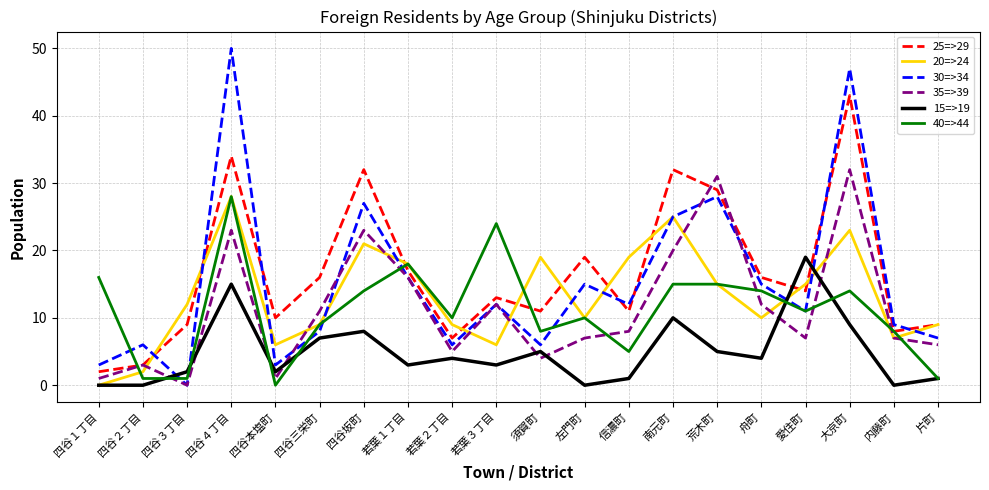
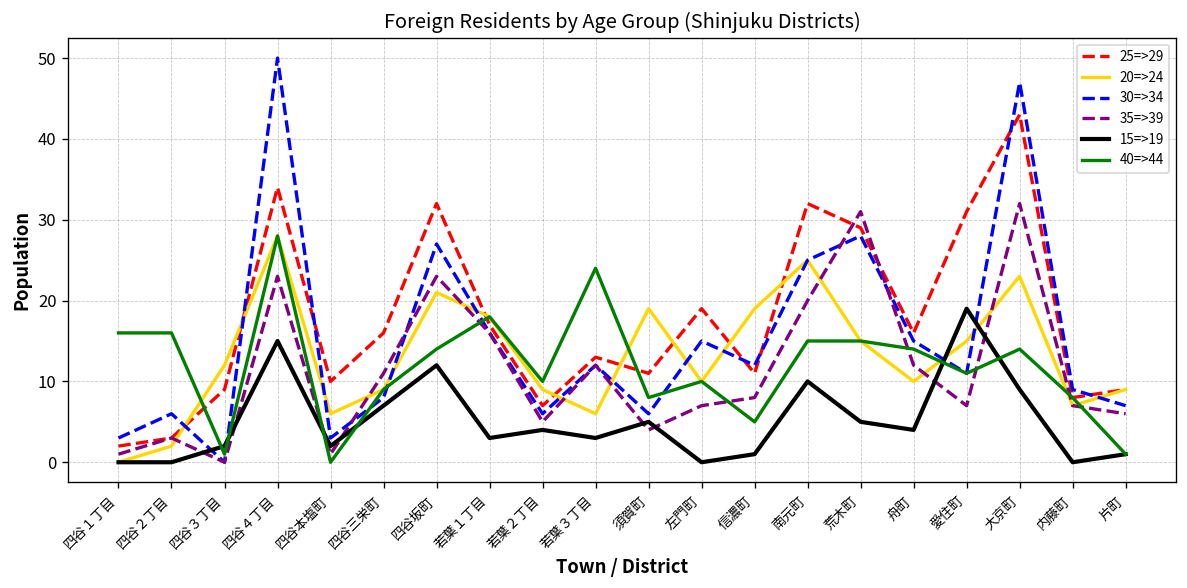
  {
    "25=>29": {
      "四谷１丁目": 2,
      "四谷３丁目": 9,
      "四谷４丁目": 34,
      "四谷本塩町": 10,
      "四谷三栄町": 16,
      "四谷坂町": 32,
      "若葉１丁目": 17,
      "若葉２丁目": 7,
      "若葉３丁目": 13,
      "須賀町": 11,
      "左門町": 19,
      "信濃町": 11,
      "南元町": 32,
      "荒木町": 29,
      "舟町": 16,
-     "愛住町": 14,
+     "愛住町": 31,
      "大京町": 43
    },
    "20=>24": {
      "四谷２丁目": 2,
      "四谷３丁目": 12,
      "四谷本塩町": 6,
      "四谷坂町": 21,
      "若葉２丁目": 9,
      "若葉３丁目": 6,
      "須賀町": 19,
      "信濃町": 19,
      "舟町": 10,
      "愛住町": 15,
      "大京町": 23
    },
    "30=>34": {
      "四谷１丁目": 3,
      "四谷２丁目": 6,
      "四谷４丁目": 50,
      "四谷本塩町": 3,
      "四谷三栄町": 8,
      "四谷坂町": 27,
      "若葉２丁目": 6,
      "須賀町": 6,
      "左門町": 15,
      "信濃町": 12,
      "荒木町": 28,
      "舟町": 15,
      "大京町": 47,
      "内藤町": 9,
      "片町": 7
    },
    "35=>39": {
      "四谷１丁目": 1,
      "四谷４丁目": 23,
      "四谷本塩町": 1,
      "四谷三栄町": 11,
      "四谷坂町": 23,
      "若葉２丁目": 5,
      "須賀町": 4,
      "左門町": 7,
      "信濃町": 8,
      "南元町": 20,
      "荒木町": 31,
      "舟町": 12,
      "愛住町": 7,
      "大京町": 32,
      "片町": 6
    },
    "15=>19": {
      "四谷２丁目": 0,
      "四谷３丁目": 2,
      "四谷４丁目": 15,
      "四谷本塩町": 2,
      "四谷三栄町": 7,
-     "四谷坂町": 8,
+     "四谷坂町": 12,
      "若葉１丁目": 3,
      "若葉２丁目": 4,
      "若葉３丁目": 3,
      "須賀町": 5,
      "左門町": 0,
      "信濃町": 1,
      "南元町": 10,
      "荒木町": 5,
      "舟町": 4,
      "愛住町": 19,
      "大京町": 9,
      "内藤町": 0
    },
    "40=>44": {
      "四谷１丁目": 16,
-     "四谷２丁目": 1,
+     "四谷２丁目": 16,
      "四谷３丁目": 1,
      "四谷本塩町": 0,
      "四谷坂町": 14,
      "若葉２丁目": 10,
      "若葉３丁目": 24,
      "須賀町": 8,
      "信濃町": 5,
      "南元町": 15,
      "舟町": 14,
      "大京町": 14
    }
  }
